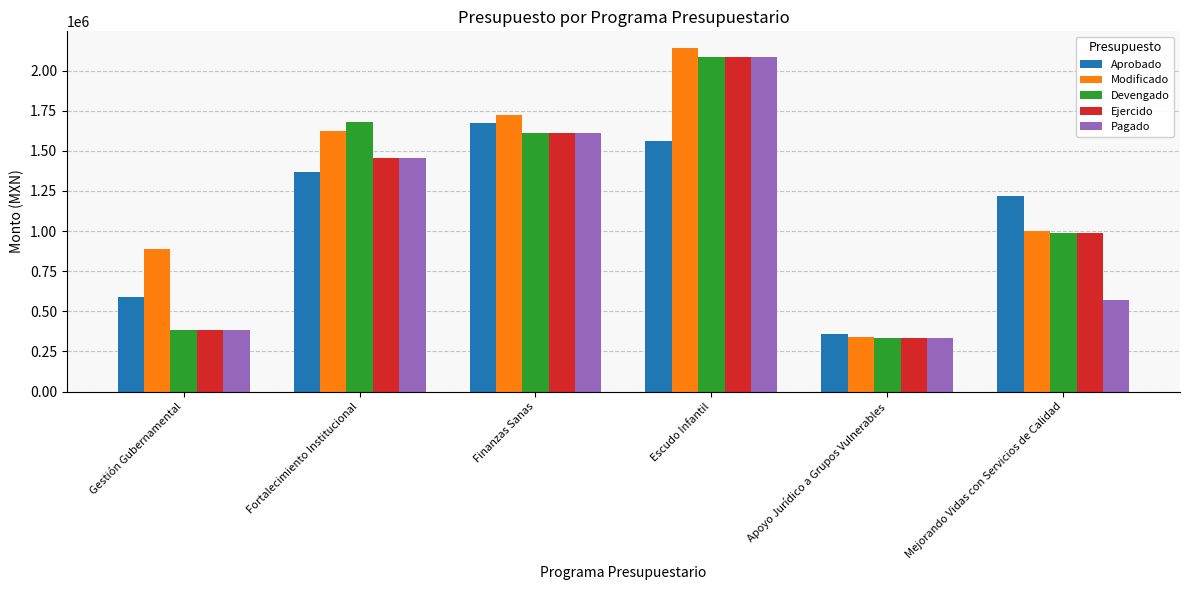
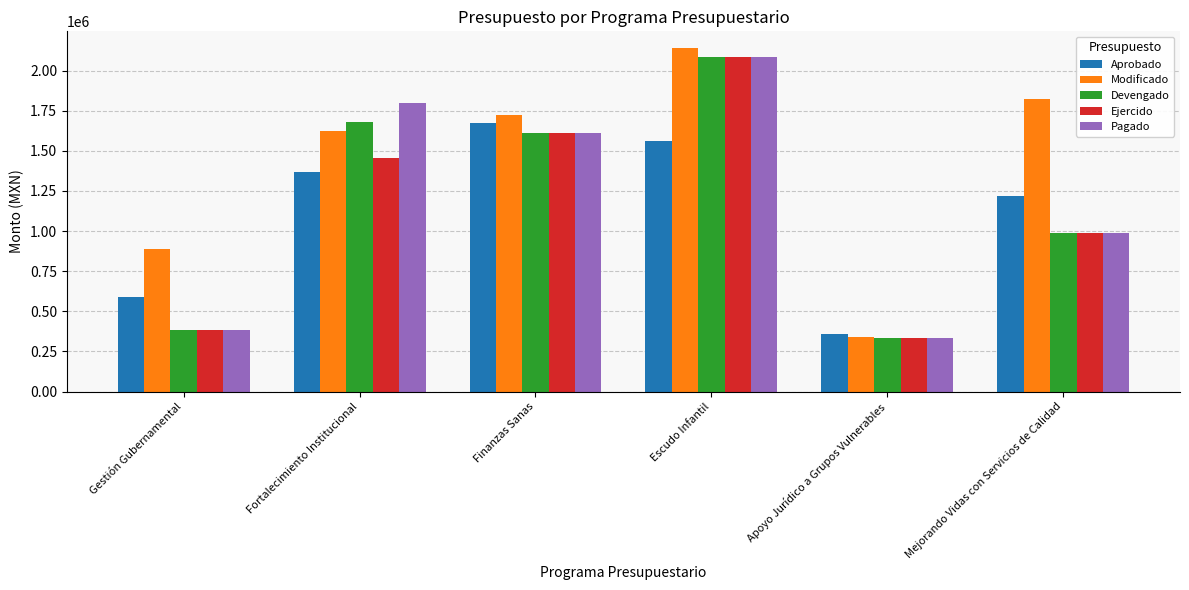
  {
    "Aprobado": {
      "Gestión Gubernamental": 590000,
      "Fortalecimiento Institucional": 1370000,
      "Finanzas Sanas": 1670000,
      "Escudo Infantil": 1560000,
      "Apoyo Jurídico a Grupos Vulnerables": 360000,
      "Mejorando Vidas con Servicios de Calidad": 1220000
    },
    "Modificado": {
      "Gestión Gubernamental": 890000,
      "Fortalecimiento Institucional": 1620000,
      "Finanzas Sanas": 1720000,
      "Escudo Infantil": 2140000,
      "Apoyo Jurídico a Grupos Vulnerables": 340000,
-     "Mejorando Vidas con Servicios de Calidad": 1000000
+     "Mejorando Vidas con Servicios de Calidad": 1820000
    },
    "Devengado": {
      "Gestión Gubernamental": 380000,
      "Fortalecimiento Institucional": 1680000,
      "Finanzas Sanas": 1610000,
      "Escudo Infantil": 2090000,
      "Apoyo Jurídico a Grupos Vulnerables": 330000,
      "Mejorando Vidas con Servicios de Calidad": 990000
    },
    "Ejercido": {
      "Gestión Gubernamental": 380000,
      "Fortalecimiento Institucional": 1450000,
      "Finanzas Sanas": 1610000,
      "Escudo Infantil": 2090000,
      "Apoyo Jurídico a Grupos Vulnerables": 330000,
      "Mejorando Vidas con Servicios de Calidad": 990000
    },
    "Pagado": {
      "Gestión Gubernamental": 380000,
-     "Fortalecimiento Institucional": 1450000,
+     "Fortalecimiento Institucional": 1800000,
      "Finanzas Sanas": 1610000,
      "Escudo Infantil": 2090000,
      "Apoyo Jurídico a Grupos Vulnerables": 330000,
-     "Mejorando Vidas con Servicios de Calidad": 570000
+     "Mejorando Vidas con Servicios de Calidad": 990000
    }
  }
